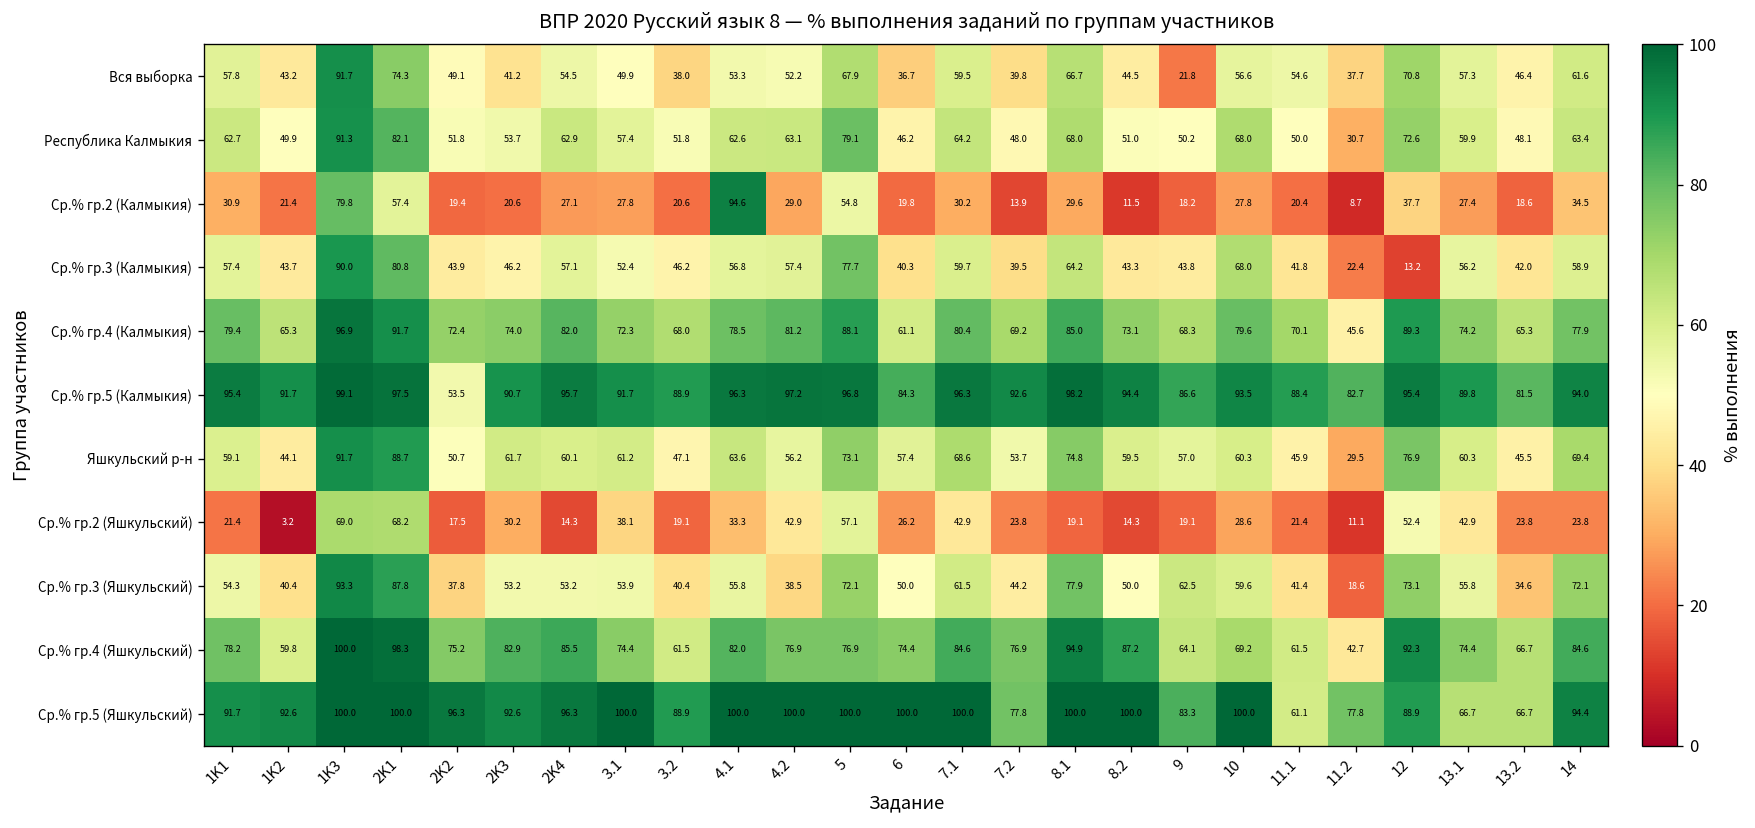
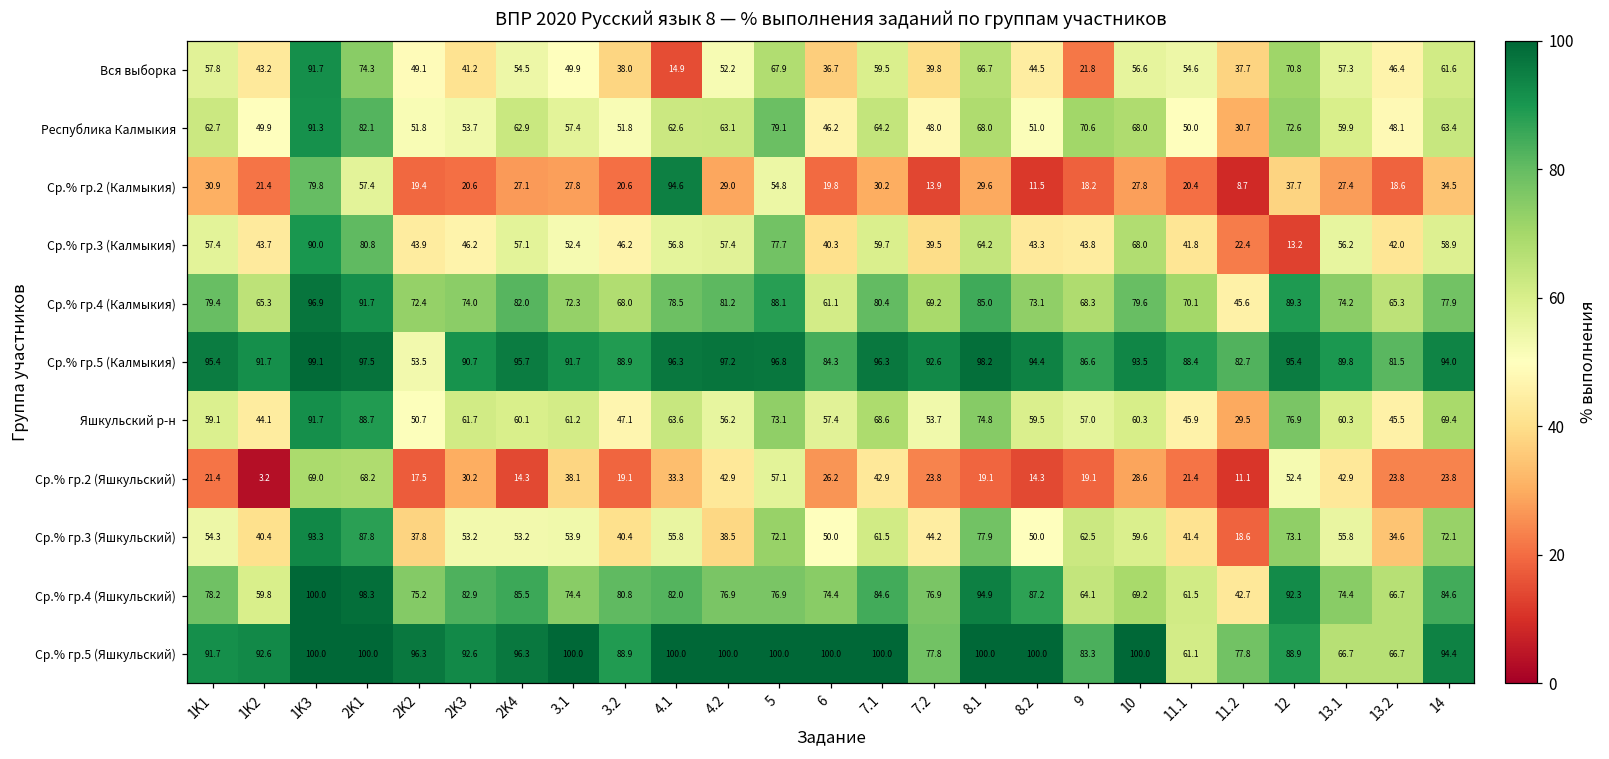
  {
    "Вся выборка": {
      "1K1": 57.8,
      "1K2": 43.2,
      "1K3": 91.7,
      "2K1": 74.3,
      "2K2": 49.1,
      "2K3": 41.2,
      "2K4": 54.5,
      "3.1": 49.9,
      "3.2": 38.0,
-     "4.1": 53.3,
+     "4.1": 14.9,
      "4.2": 52.2,
      "5": 67.9,
      "6": 36.7,
      "7.1": 59.5,
      "7.2": 39.8,
      "8.1": 66.7,
      "8.2": 44.5,
      "9": 21.8,
      "10": 56.6,
      "11.1": 54.6,
      "11.2": 37.7,
      "12": 70.8,
      "13.1": 57.3,
      "13.2": 46.4,
      "14": 61.6
    },
    "Республика Калмыкия": {
      "1K1": 62.7,
      "1K2": 49.9,
      "1K3": 91.3,
      "2K1": 82.1,
      "2K2": 51.8,
      "2K3": 53.7,
      "2K4": 62.9,
      "3.1": 57.4,
      "3.2": 51.8,
      "4.1": 62.6,
      "4.2": 63.1,
      "5": 79.1,
      "6": 46.2,
      "7.1": 64.2,
      "7.2": 48.0,
      "8.1": 68.0,
      "8.2": 51.0,
-     "9": 50.2,
+     "9": 70.6,
      "10": 68.0,
      "11.1": 50.0,
      "11.2": 30.7,
      "12": 72.6,
      "13.1": 59.9,
      "13.2": 48.1,
      "14": 63.4
    },
    "Ср.% гр.4 (Яшкульский)": {
      "1K1": 78.2,
      "1K2": 59.8,
      "1K3": 100.0,
      "2K1": 98.3,
      "2K2": 75.2,
      "2K3": 82.9,
      "2K4": 85.5,
      "3.1": 74.4,
-     "3.2": 61.5,
+     "3.2": 80.8,
      "4.1": 82.0,
      "4.2": 76.9,
      "5": 76.9,
      "6": 74.4,
      "7.1": 84.6,
      "7.2": 76.9,
      "8.1": 94.9,
      "8.2": 87.2,
      "9": 64.1,
      "10": 69.2,
      "11.1": 61.5,
      "11.2": 42.7,
      "12": 92.3,
      "13.1": 74.4,
      "13.2": 66.7,
      "14": 84.6
    }
  }
